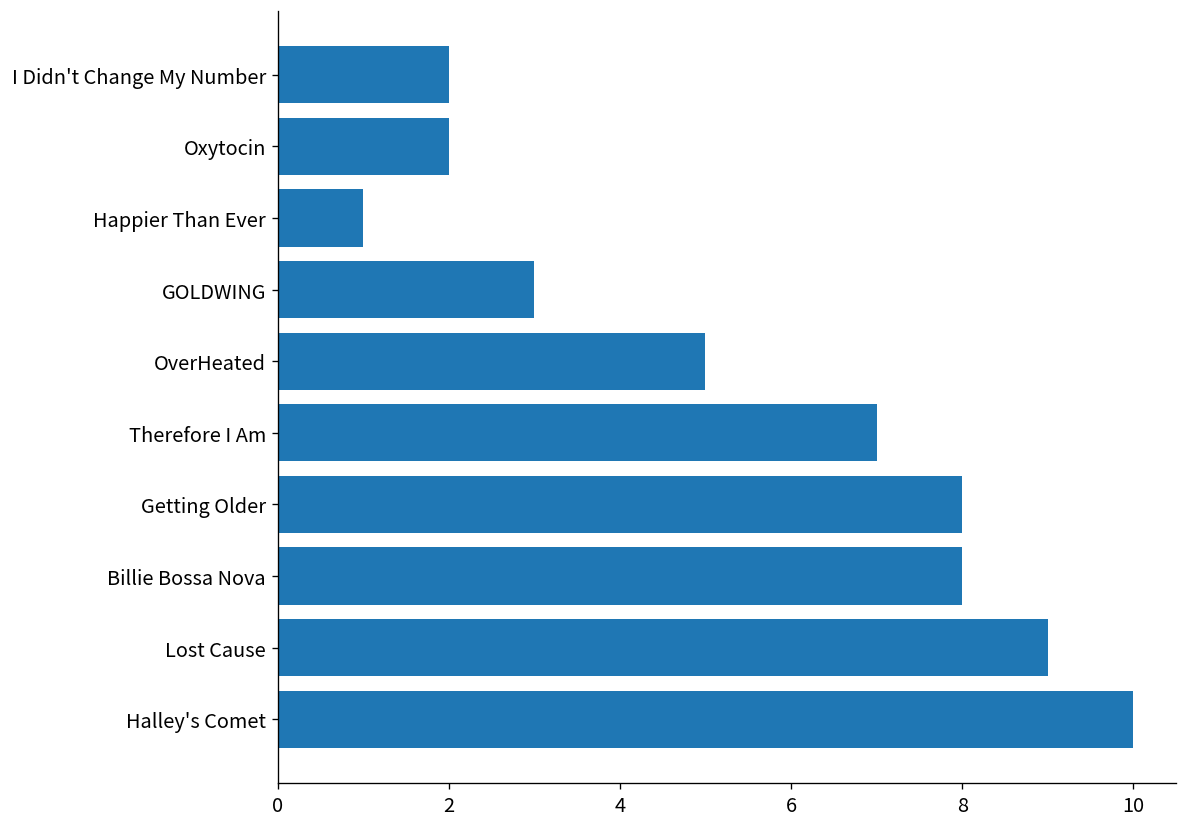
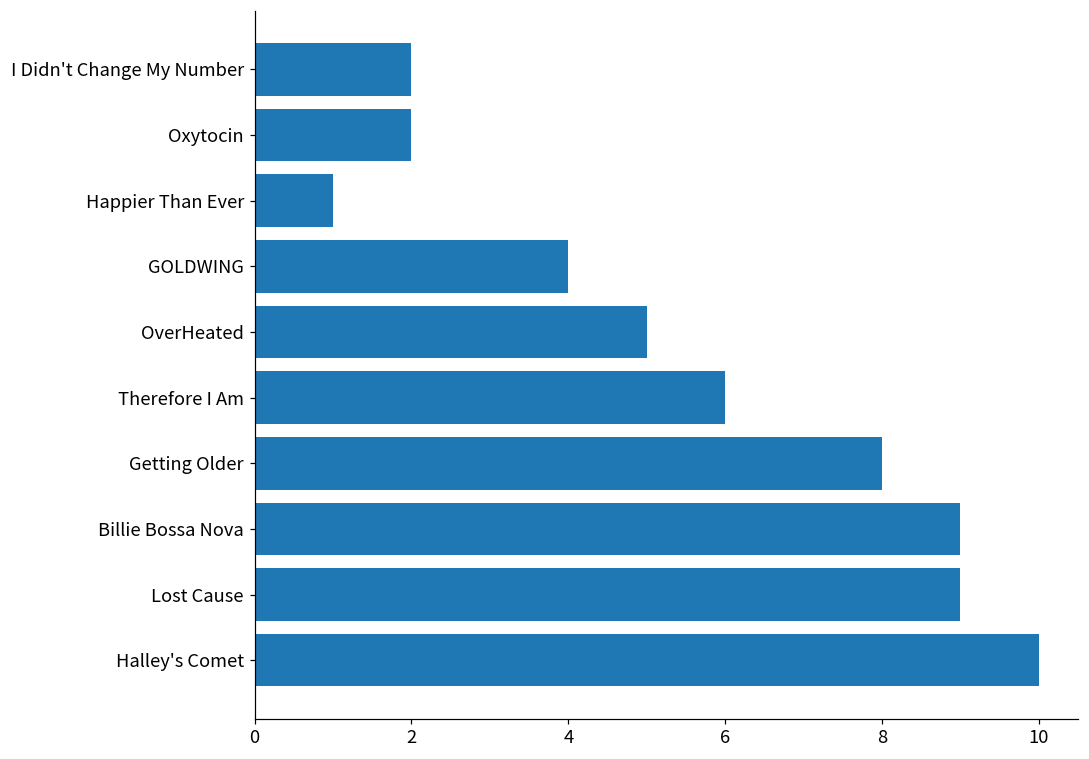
  {
    "I Didn't Change My Number": 2,
    "Oxytocin": 2,
    "Happier Than Ever": 1,
-   "GOLDWING": 3,
+   "GOLDWING": 4,
    "OverHeated": 5,
-   "Therefore I Am": 7,
+   "Therefore I Am": 6,
    "Getting Older": 8,
-   "Billie Bossa Nova": 8,
+   "Billie Bossa Nova": 9,
    "Lost Cause": 9,
    "Halley's Comet": 10
  }
